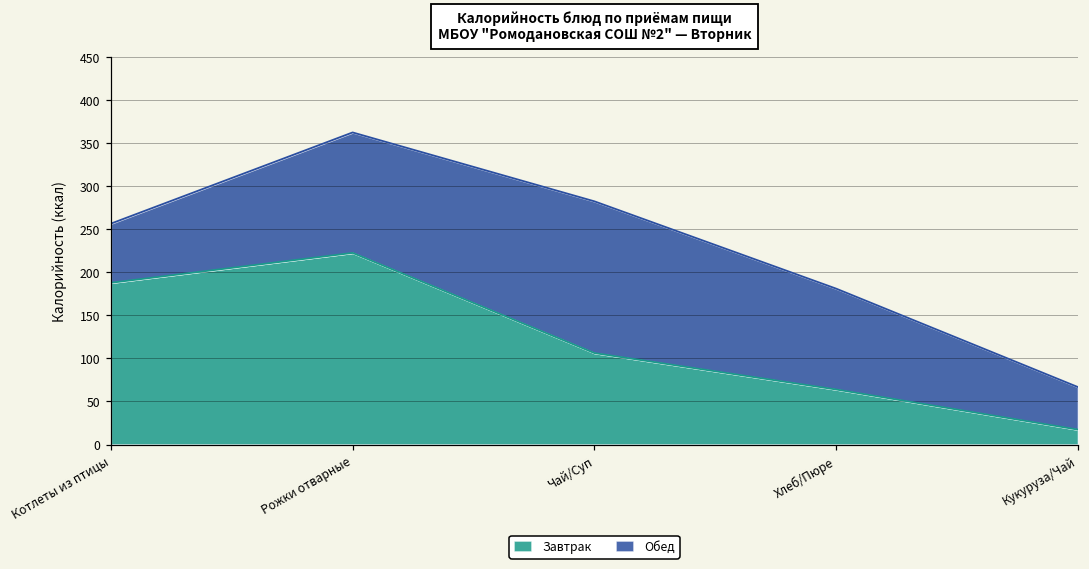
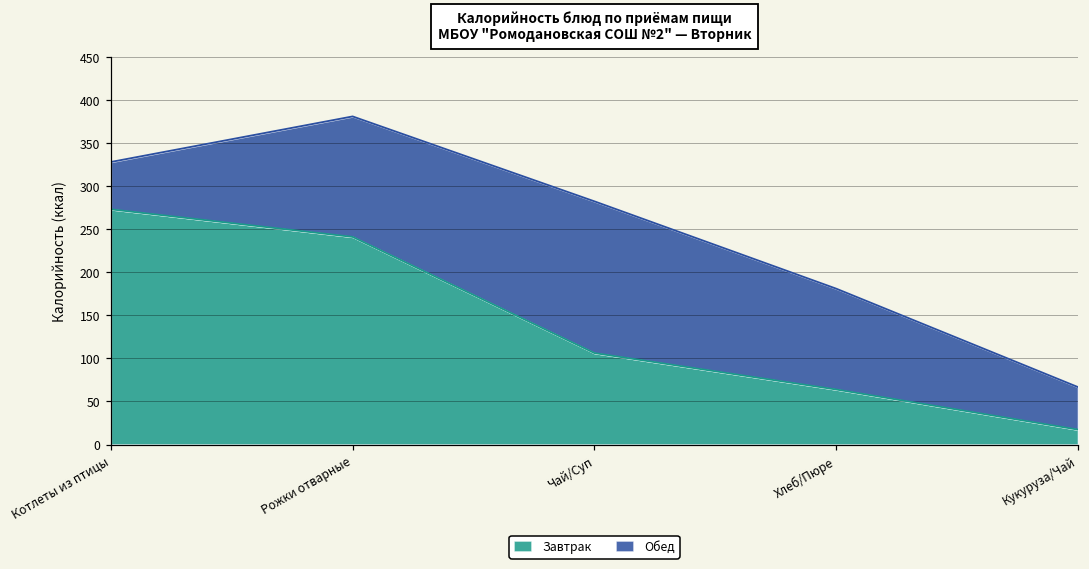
  {
    "Завтрак": {
-     "Котлеты из птицы": 190,
-     "Рожки отварные": 220,
+     "Котлеты из птицы": 270,
+     "Рожки отварные": 240,
      "Чай/Суп": 110,
      "Хлеб/Пюре": 60,
      "Кукуруза/Чай": 20
    },
    "Обед": {
-     "Котлеты из птицы": 70,
+     "Котлеты из птицы": 60,
      "Рожки отварные": 140,
      "Чай/Суп": 180,
      "Хлеб/Пюре": 120,
      "Кукуруза/Чай": 50
    }
  }
